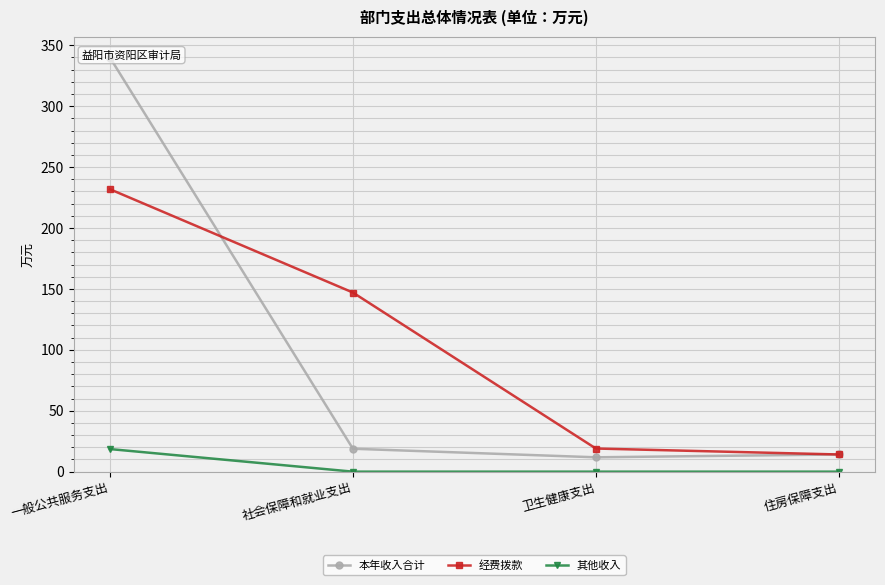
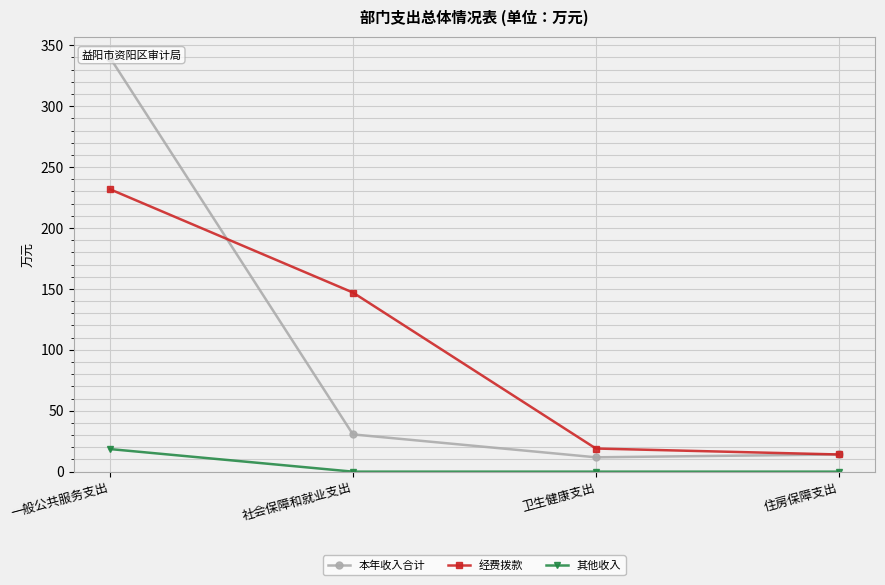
  {
    "本年收入合计": {
-     "社会保障和就业支出": 19,
+     "社会保障和就业支出": 31,
      "卫生健康支出": 12
    },
    "经费拨款": {
      "一般公共服务支出": 232,
      "社会保障和就业支出": 147,
      "卫生健康支出": 19
    },
    "其他收入": {
      "一般公共服务支出": 19,
      "社会保障和就业支出": 0,
      "卫生健康支出": 0,
      "住房保障支出": 0
    }
  }
